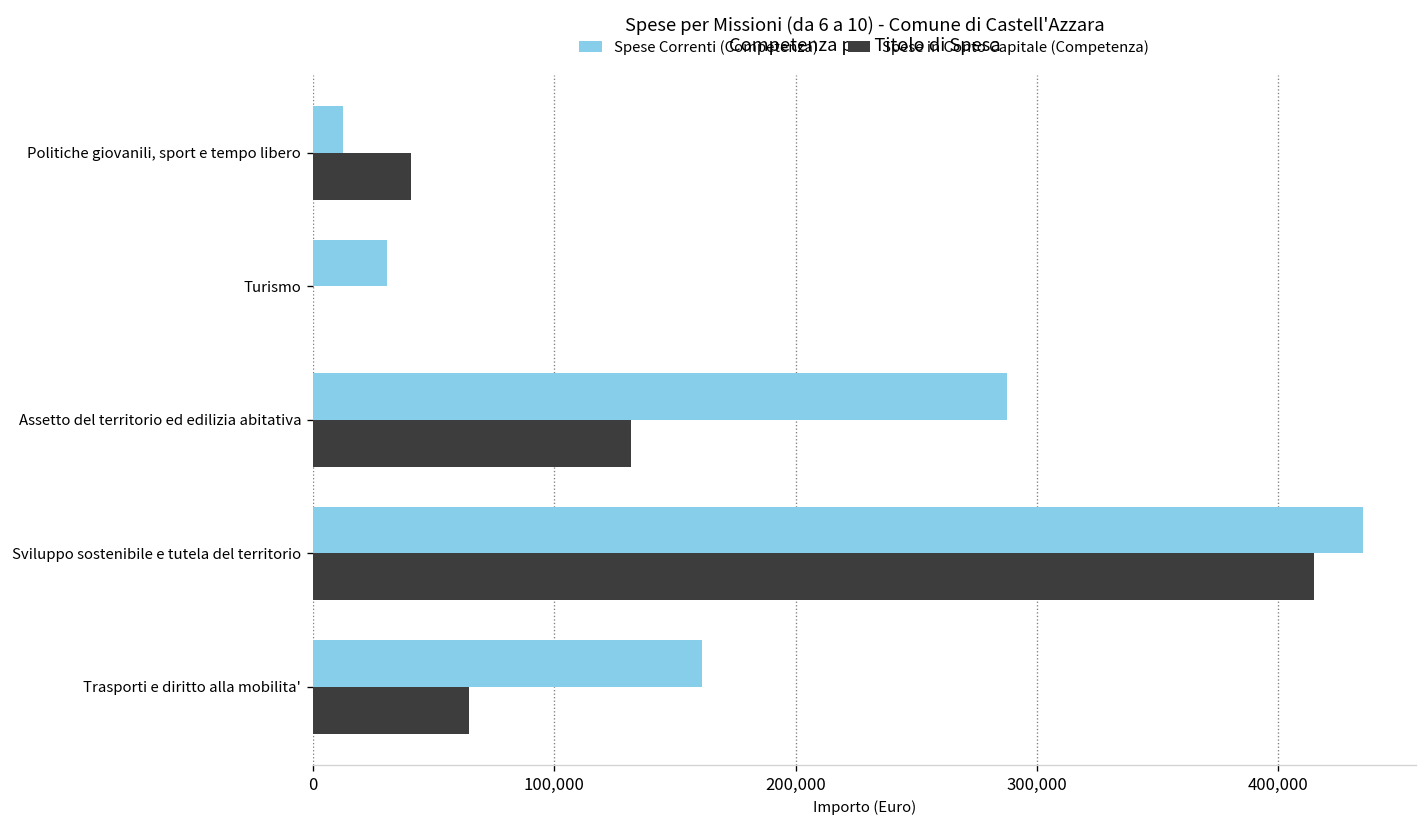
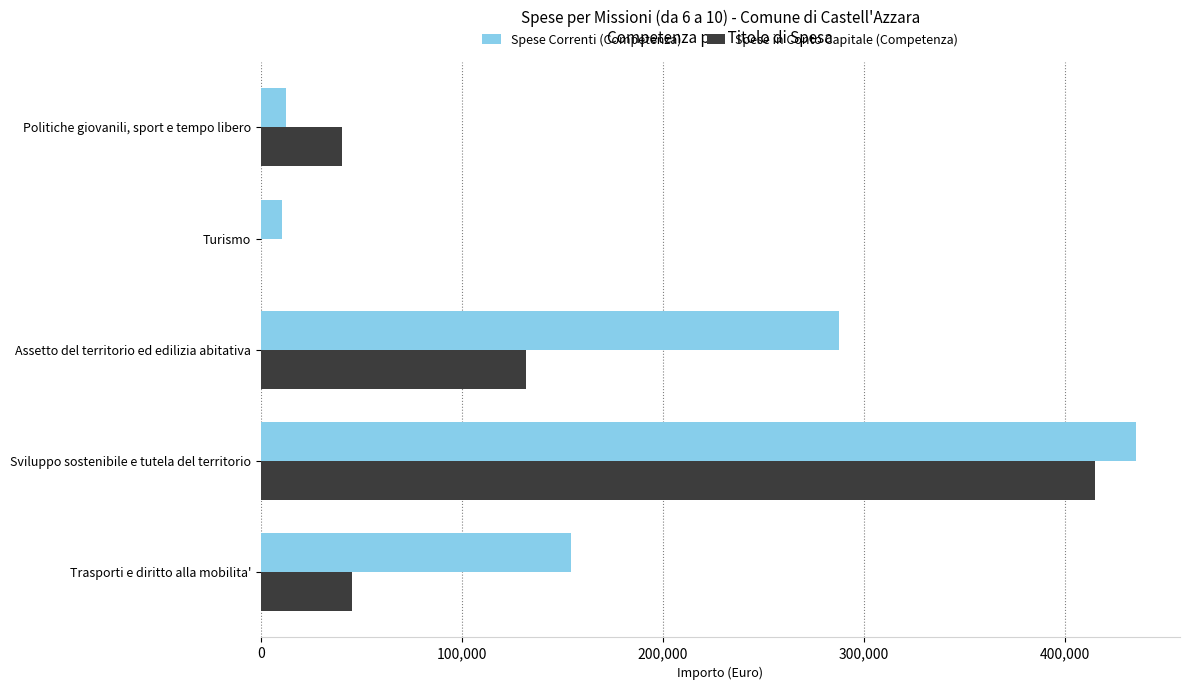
  {
    "Spese Correnti (Competenza)": {
      "Politiche giovanili, sport e tempo libero": "13,000",
-     "Turismo": "31,000",
+     "Turismo": "11,000",
      "Assetto del territorio ed edilizia abitativa": "287,000",
      "Sviluppo sostenibile e tutela del territorio": "435,000",
-     "Trasporti e diritto alla mobilita'": "161,000"
+     "Trasporti e diritto alla mobilita'": "154,000"
    },
    "Spese in Conto Capitale (Competenza)": {
      "Politiche giovanili, sport e tempo libero": "41,000",
      "Turismo": "0",
      "Assetto del territorio ed edilizia abitativa": "132,000",
      "Sviluppo sostenibile e tutela del territorio": "415,000",
-     "Trasporti e diritto alla mobilita'": "65,000"
+     "Trasporti e diritto alla mobilita'": "45,000"
    }
  }
